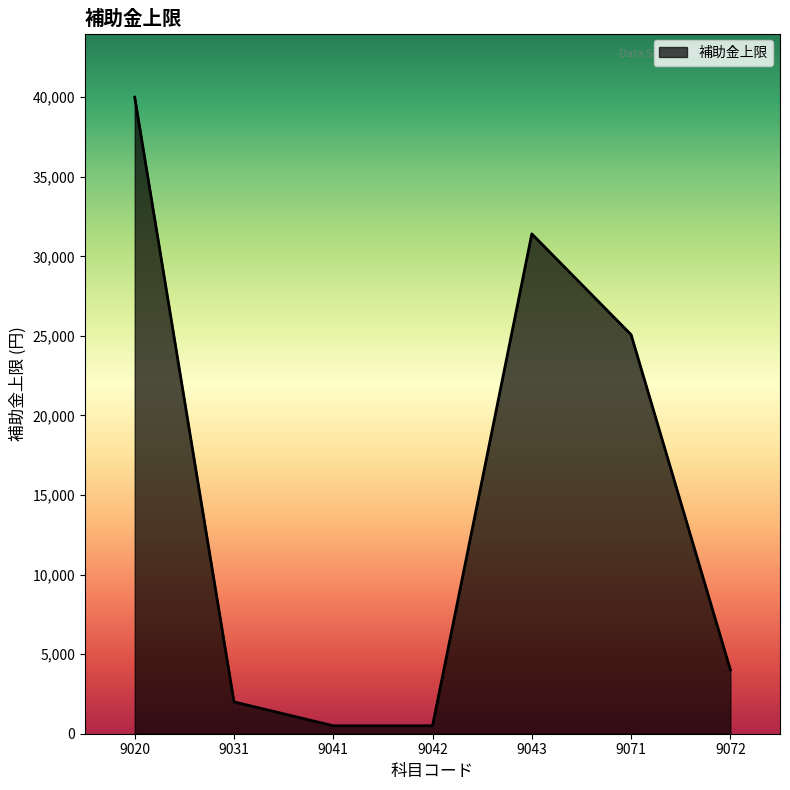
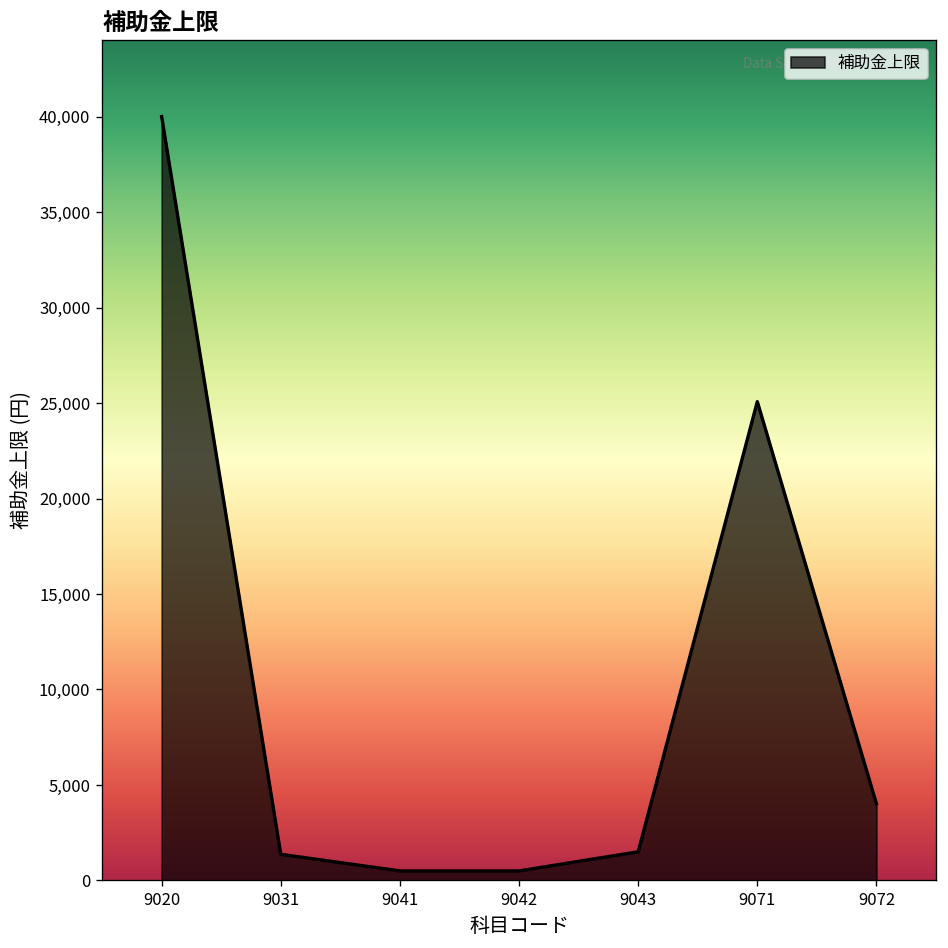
  {
    "9020": "40,000",
-   "9031": "2,000",
+   "9031": "1,400",
    "9041": "500",
    "9042": "500",
-   "9043": "31,400",
+   "9043": "1,500",
    "9071": "25,100",
    "9072": "4,000"
  }
